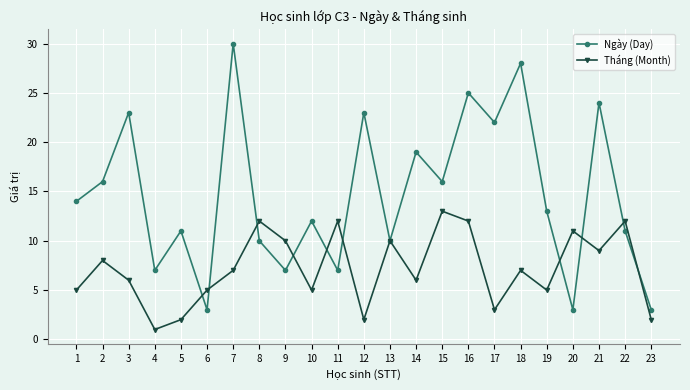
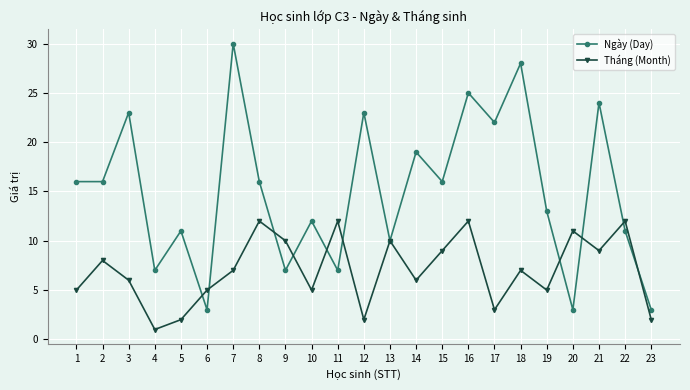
  {
    "Ngày (Day)": {
-     "1": 14,
+     "1": 16,
      "2": 16,
      "3": 23,
      "4": 7,
      "5": 11,
      "6": 3,
      "7": 30,
-     "8": 10,
+     "8": 16,
      "9": 7,
      "10": 12,
      "11": 7,
      "12": 23,
      "14": 19,
      "15": 16,
      "16": 25,
      "17": 22,
      "18": 28,
      "19": 13,
      "20": 3,
      "21": 24,
      "22": 11,
      "23": 3
    },
    "Tháng (Month)": {
      "1": 5,
      "2": 8,
      "3": 6,
      "4": 1,
      "5": 2,
      "6": 5,
      "7": 7,
      "8": 12,
      "9": 10,
      "10": 5,
      "11": 12,
      "12": 2,
      "14": 6,
-     "15": 13,
+     "15": 9,
      "16": 12,
      "17": 3,
      "18": 7,
      "19": 5,
      "20": 11,
      "21": 9,
      "22": 12,
      "23": 2
    }
  }
